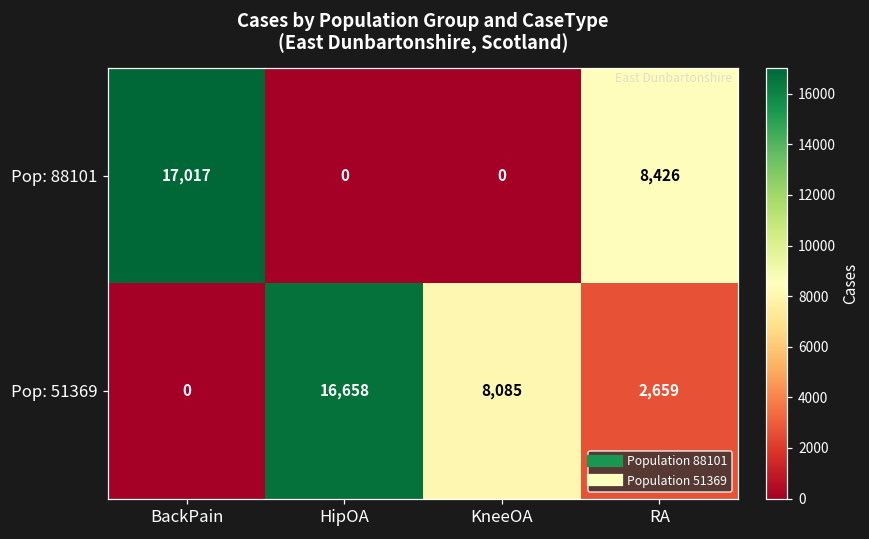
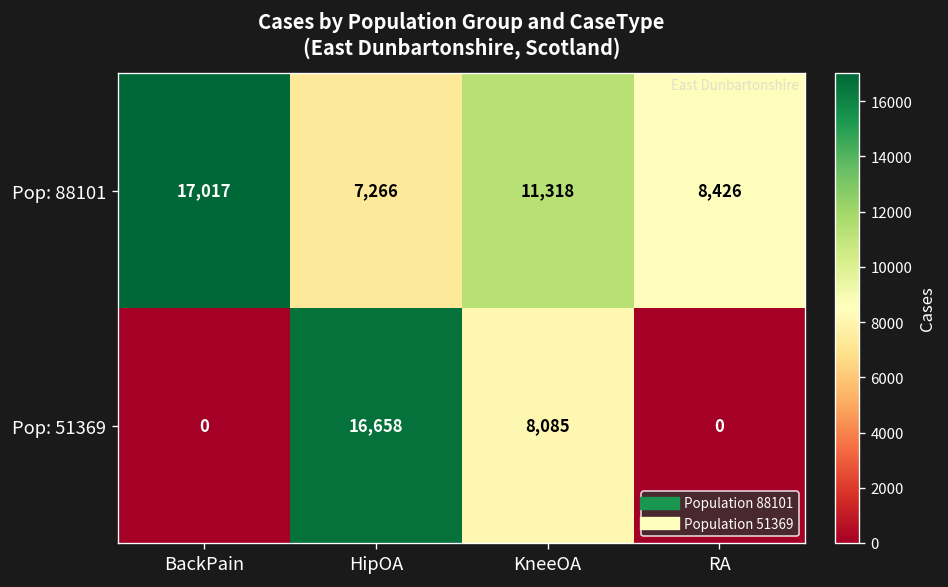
  {
    "Pop: 88101": {
      "BackPain": "17,017",
-     "HipOA": "0",
-     "KneeOA": "0",
+     "HipOA": "7,266",
+     "KneeOA": "11,318",
      "RA": "8,426"
    },
    "Pop: 51369": {
      "BackPain": "0",
      "HipOA": "16,658",
      "KneeOA": "8,085",
-     "RA": "2,659"
+     "RA": "0"
    }
  }
